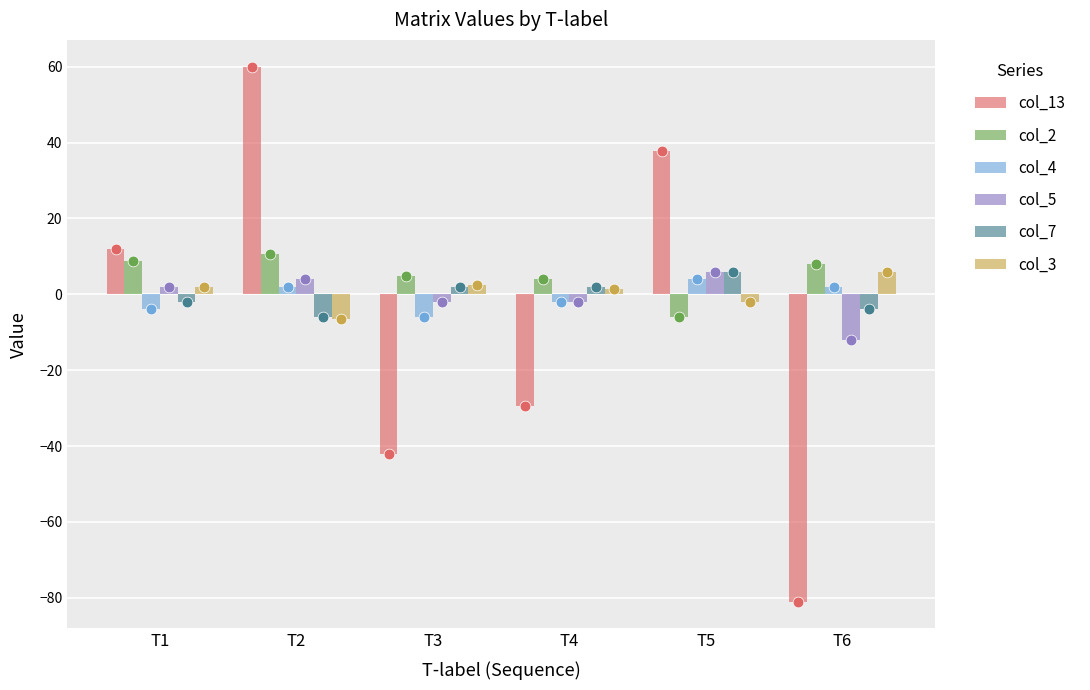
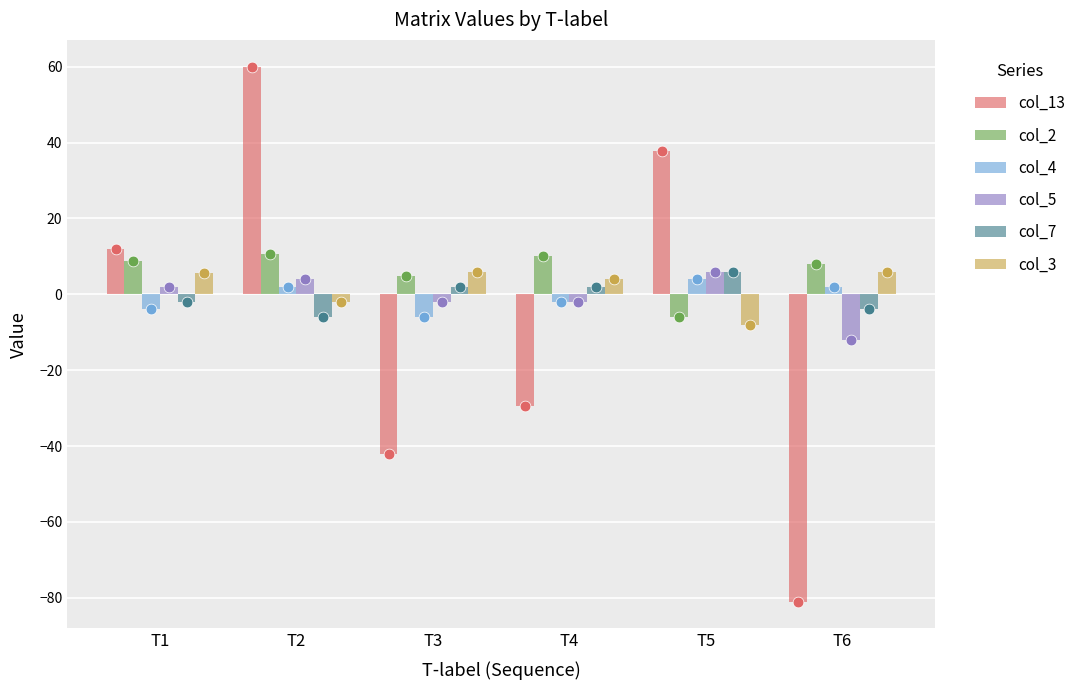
  {
    "col_13": {
      "T1": 12,
      "T2": 60,
      "T3": -42,
      "T4": -30,
      "T5": 38,
      "T6": -81
    },
    "col_2": {
      "T1": 9,
      "T2": 11,
      "T3": 5,
-     "T4": 4,
+     "T4": 10,
      "T5": -6,
      "T6": 8
    },
    "col_3": {
-     "T1": 2,
-     "T2": -7,
-     "T3": 2,
-     "T4": 1,
-     "T5": -2,
+     "T1": 6,
+     "T2": -2,
+     "T3": 6,
+     "T4": 4,
+     "T5": -8,
      "T6": 6
    }
  }
